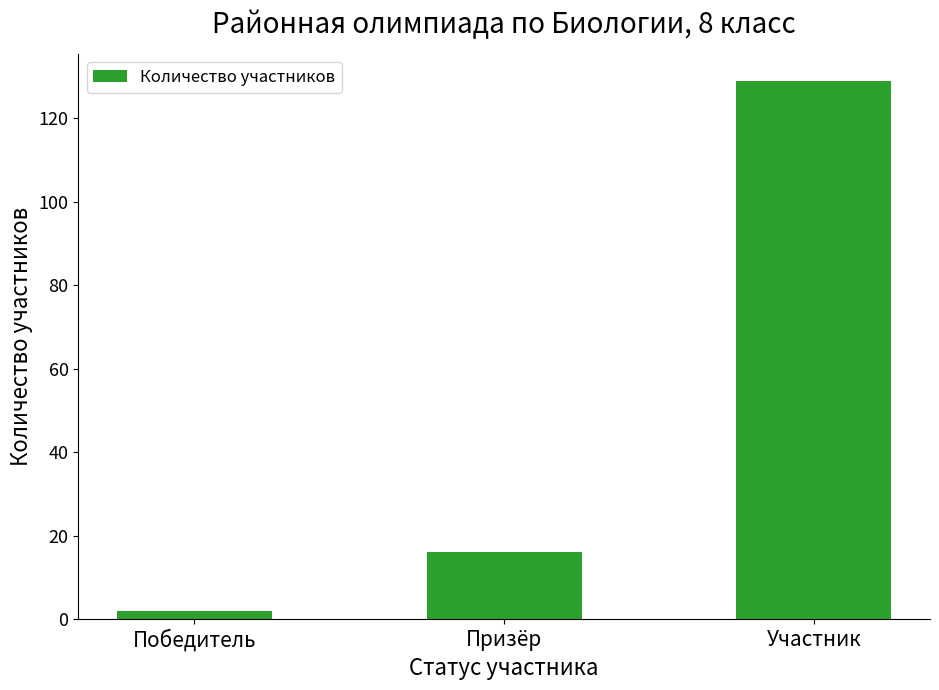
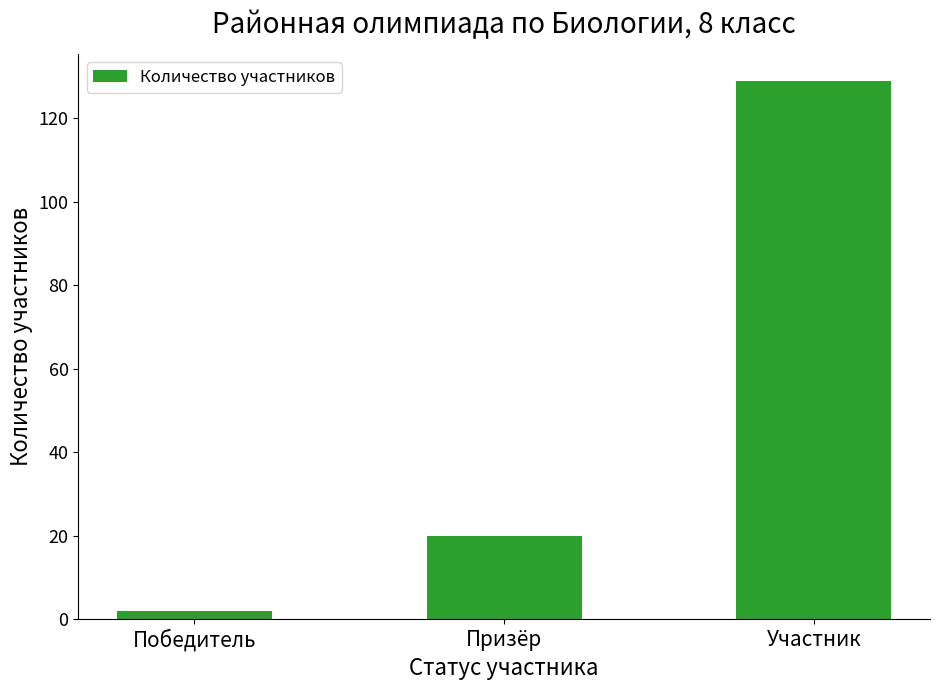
  {
    "Победитель": 2,
-   "Призёр": 16,
+   "Призёр": 20,
    "Участник": 129
  }
